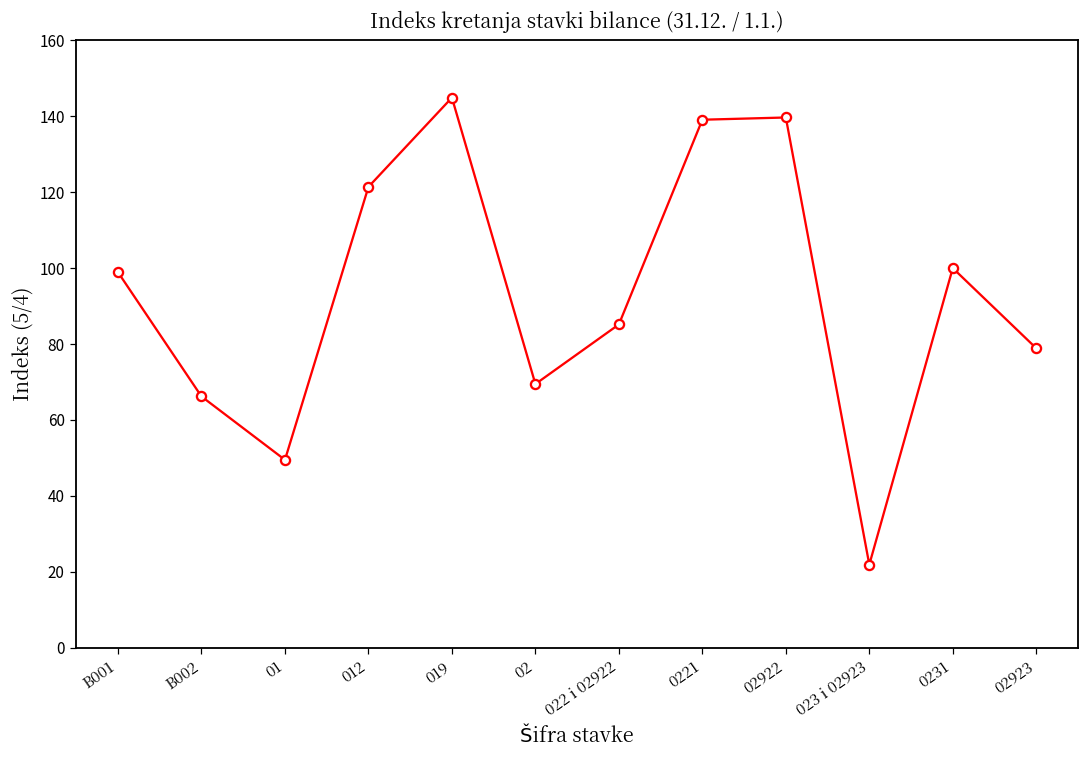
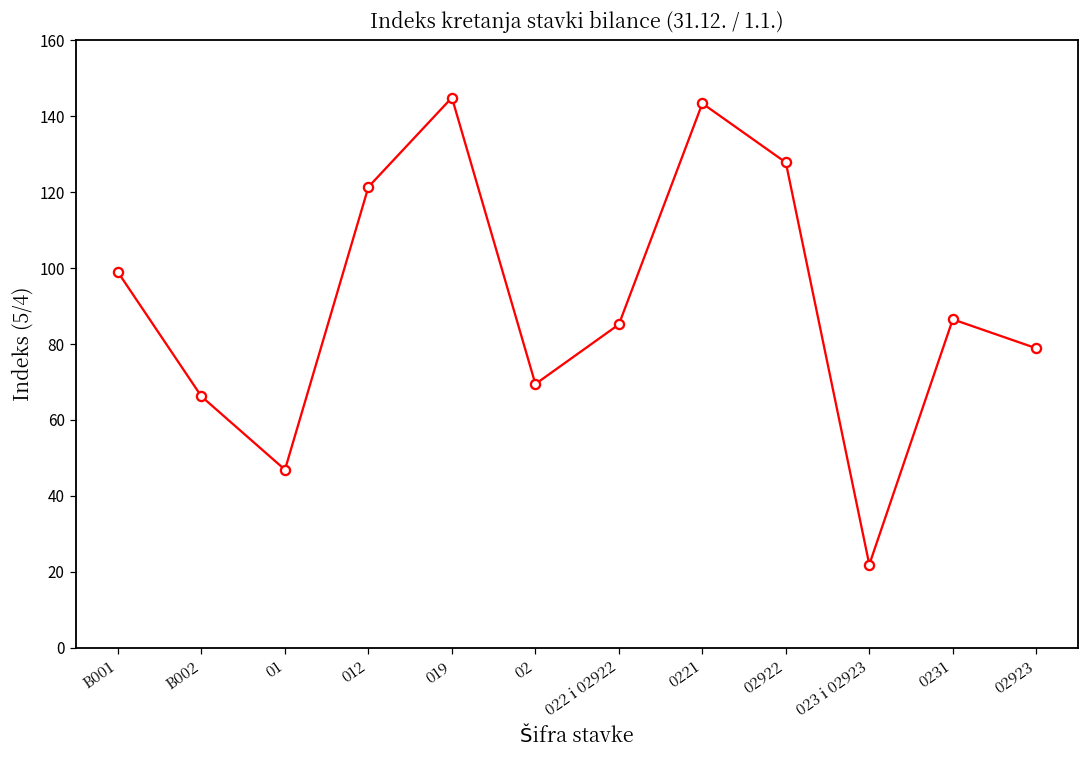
  {
    "B001": 99,
    "B002": 66,
-   "01": 49,
+   "01": 47,
    "012": 121,
    "019": 145,
    "02": 69,
    "022 i 02922": 85,
-   "0221": 139,
-   "02922": 140,
+   "0221": 143,
+   "02922": 128,
    "023 i 02923": 22,
-   "0231": 100,
+   "0231": 87,
    "02923": 79
  }
